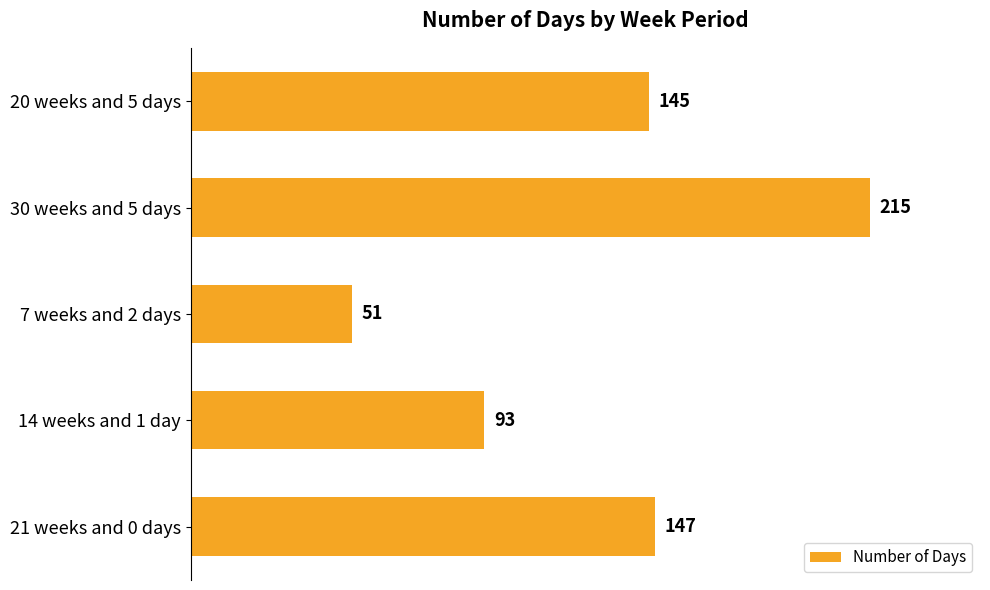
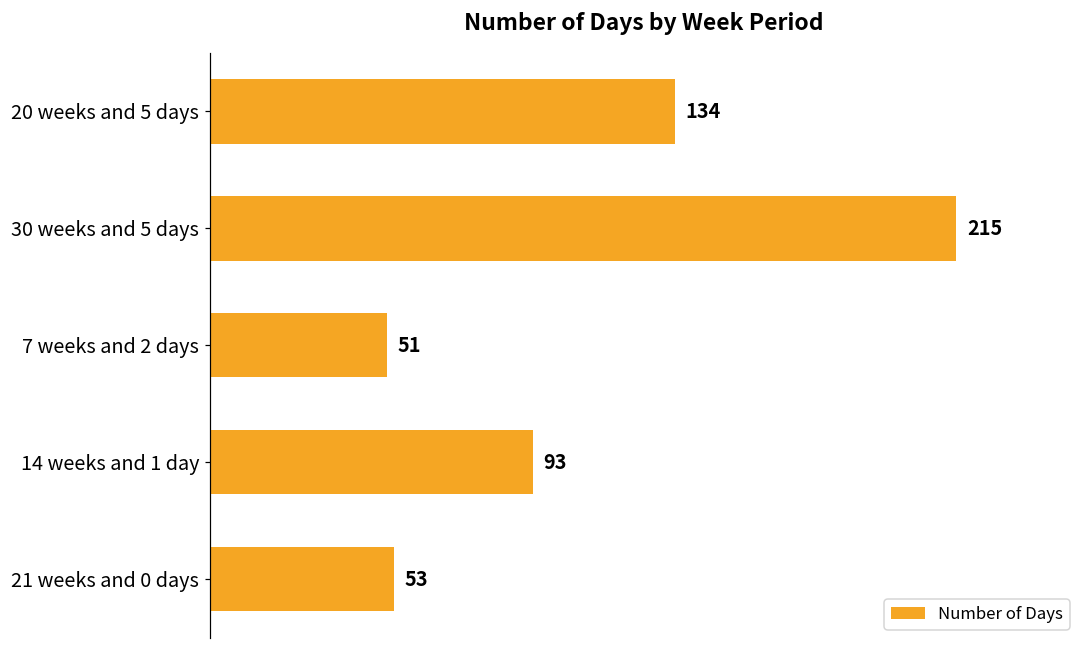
  {
-   "20 weeks and 5 days": 145,
+   "20 weeks and 5 days": 134,
    "30 weeks and 5 days": 215,
    "7 weeks and 2 days": 51,
    "14 weeks and 1 day": 93,
-   "21 weeks and 0 days": 147
+   "21 weeks and 0 days": 53
  }
